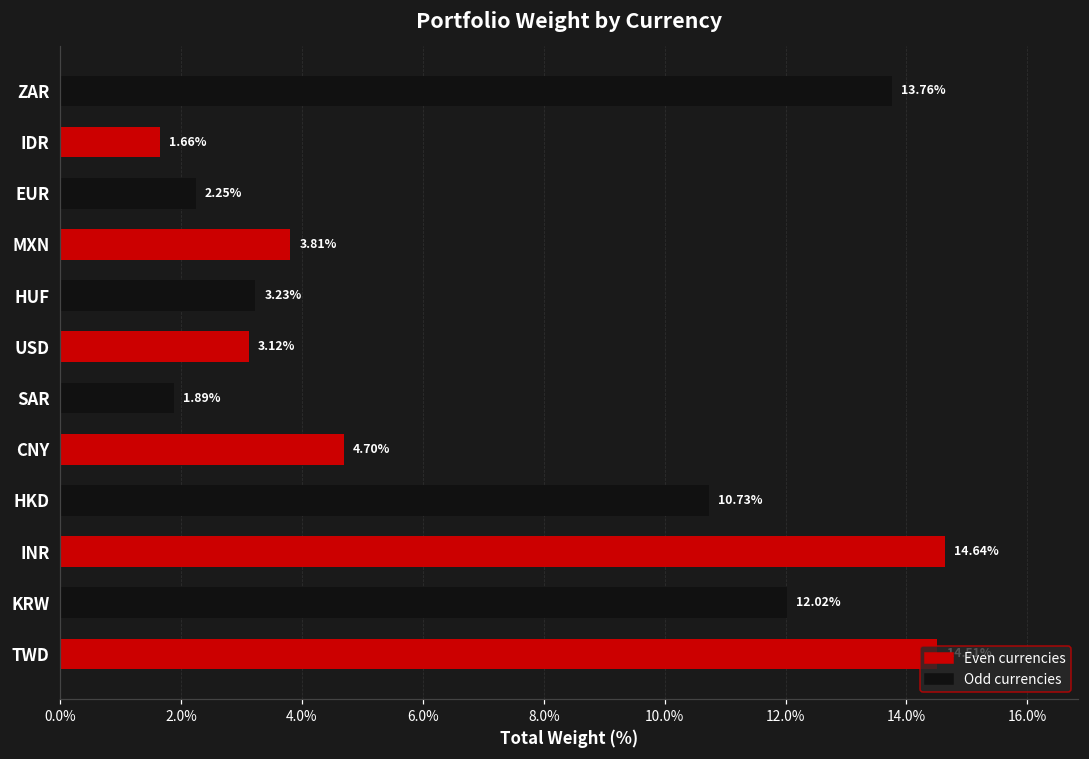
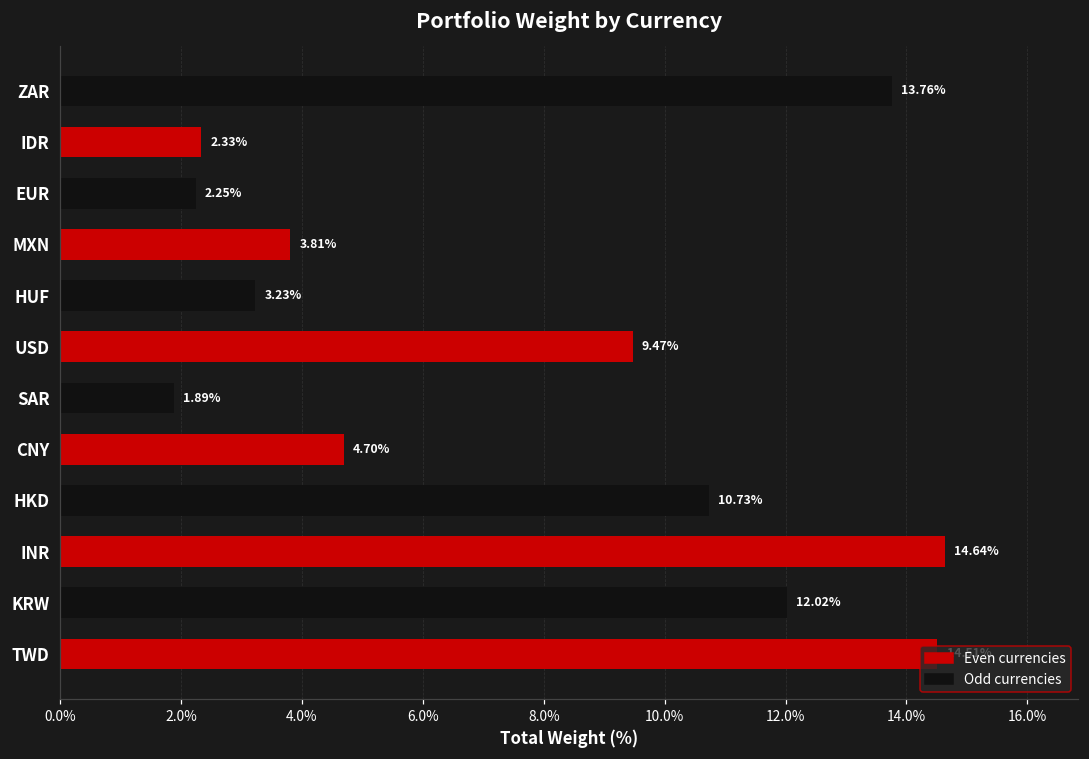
  {
    "ZAR": "13.76%",
-   "IDR": "1.66%",
+   "IDR": "2.33%",
    "EUR": "2.25%",
    "MXN": "3.81%",
    "HUF": "3.23%",
-   "USD": "3.12%",
+   "USD": "9.47%",
    "SAR": "1.89%",
    "CNY": "4.70%",
    "HKD": "10.73%",
    "INR": "14.64%",
    "KRW": "12.02%"
  }
